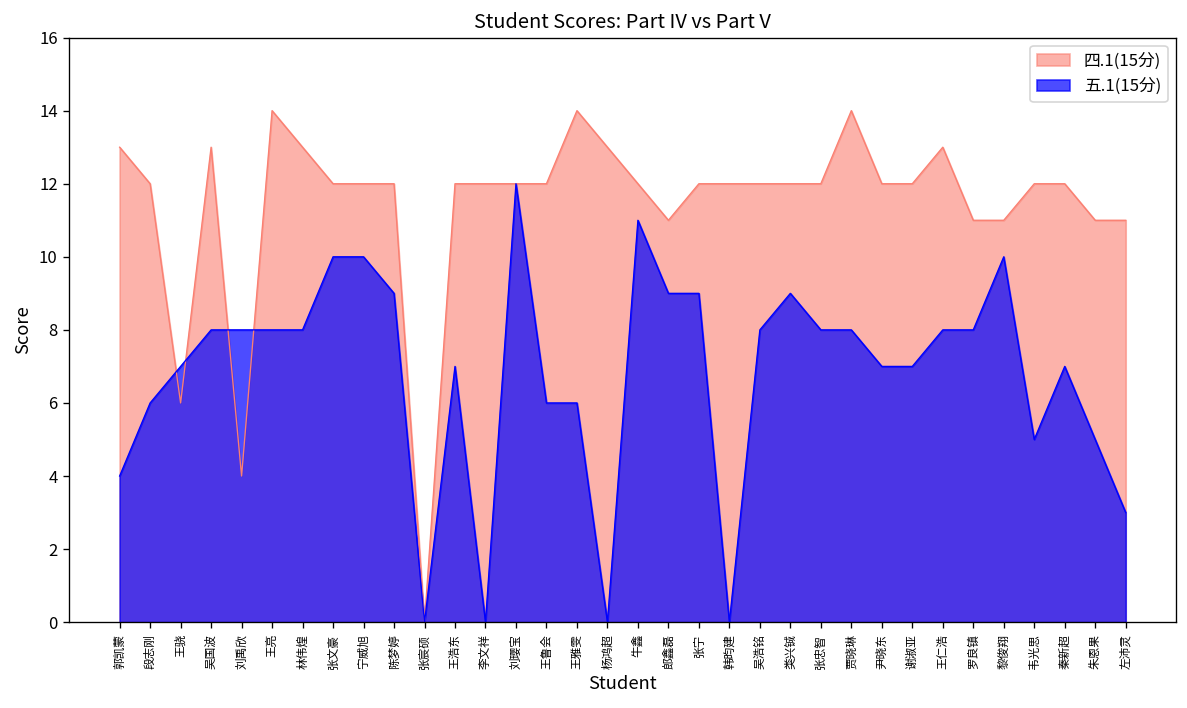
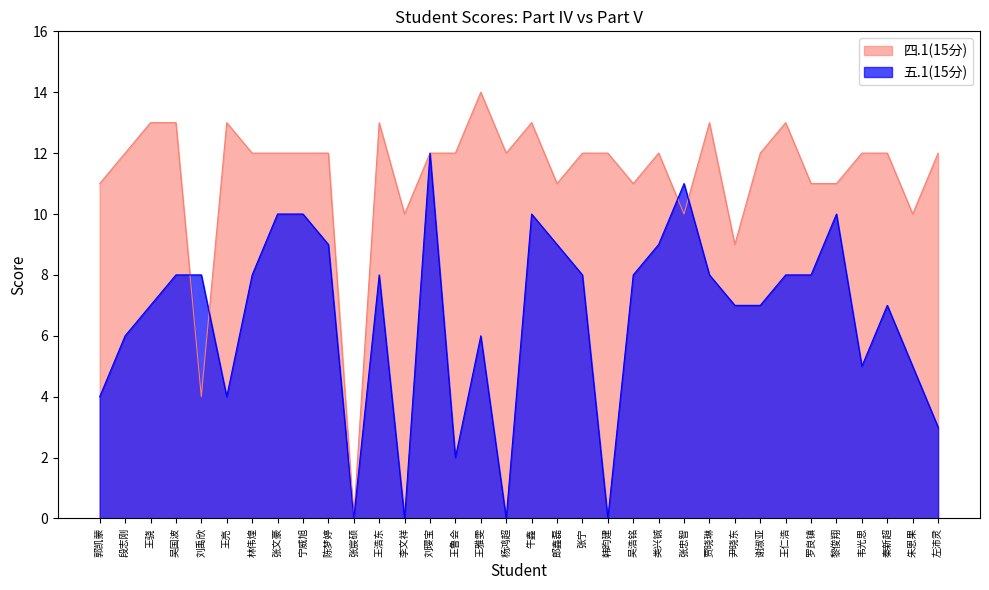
  {
    "四.1(15分)": {
-     "郭凯蒙": 13,
+     "郭凯蒙": 11,
      "段志刚": 12,
-     "王骁": 6,
+     "王骁": 13,
      "吴国波": 13,
      "刘禹欣": 4,
-     "王亮": 14,
-     "林伟煌": 13,
+     "王亮": 13,
+     "林伟煌": 12,
      "张文豪": 12,
      "宁威旭": 12,
      "陈梦婷": 12,
-     "王浩东": 12,
-     "李文祥": 12,
+     "王浩东": 13,
+     "李文祥": 10,
      "王鲁会": 12,
      "王雅雯": 14,
-     "杨鸿超": 13,
-     "牛鑫": 12,
+     "杨鸿超": 12,
+     "牛鑫": 13,
      "郎鑫磊": 11,
      "张宁": 12,
      "韩昀建": 12,
-     "吴浩铭": 12,
+     "吴浩铭": 11,
      "类兴铖": 12,
-     "张忠智": 12,
-     "贾晓琳": 14,
-     "尹晓东": 12,
+     "张忠智": 10,
+     "贾晓琳": 13,
+     "尹晓东": 9,
      "谢淑亚": 12,
      "王仁浩": 13,
      "罗良镇": 11,
      "黎俊翔": 11,
      "韦光思": 12,
      "秦新超": 12,
-     "朱恩果": 11,
-     "左沛灵": 11
+     "朱恩果": 10,
+     "左沛灵": 12
    },
    "五.1(15分)": {
      "郭凯蒙": 4,
      "段志刚": 6,
      "王骁": 7,
      "吴国波": 8,
      "刘禹欣": 8,
-     "王亮": 8,
+     "王亮": 4,
      "林伟煌": 8,
      "张文豪": 10,
      "宁威旭": 10,
      "陈梦婷": 9,
-     "王浩东": 7,
+     "王浩东": 8,
      "李文祥": 0,
-     "王鲁会": 6,
+     "王鲁会": 2,
      "王雅雯": 6,
      "杨鸿超": 0,
-     "牛鑫": 11,
+     "牛鑫": 10,
      "郎鑫磊": 9,
-     "张宁": 9,
+     "张宁": 8,
      "韩昀建": 0,
      "吴浩铭": 8,
      "类兴铖": 9,
-     "张忠智": 8,
+     "张忠智": 11,
      "贾晓琳": 8,
      "尹晓东": 7,
      "谢淑亚": 7,
      "王仁浩": 8,
      "罗良镇": 8,
      "黎俊翔": 10,
      "韦光思": 5,
      "秦新超": 7,
      "朱恩果": 5,
      "左沛灵": 3
    }
  }
